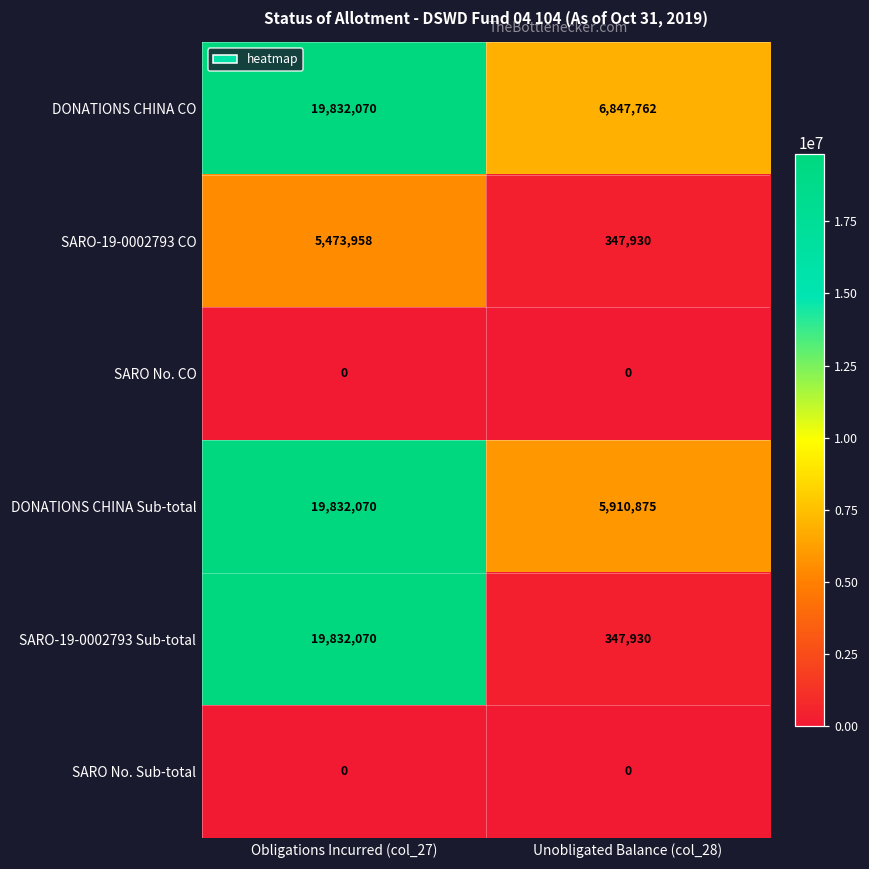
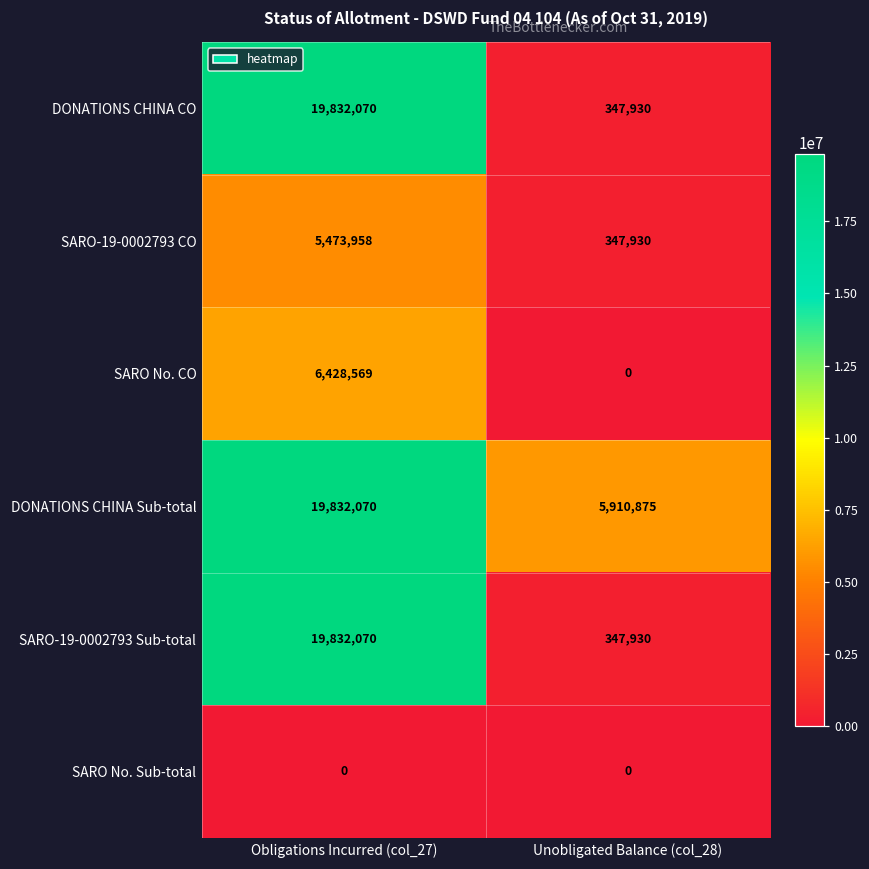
  {
    "DONATIONS CHINA CO": {
      "Obligations Incurred (col_27)": "19,832,070",
-     "Unobligated Balance (col_28)": "6,847,762"
+     "Unobligated Balance (col_28)": "347,930"
    },
    "SARO-19-0002793 CO": {
      "Obligations Incurred (col_27)": "5,473,958",
      "Unobligated Balance (col_28)": "347,930"
    },
    "SARO No. CO": {
-     "Obligations Incurred (col_27)": "0",
+     "Obligations Incurred (col_27)": "6,428,569",
      "Unobligated Balance (col_28)": "0"
    },
    "DONATIONS CHINA Sub-total": {
      "Obligations Incurred (col_27)": "19,832,070",
      "Unobligated Balance (col_28)": "5,910,875"
    },
    "SARO-19-0002793 Sub-total": {
      "Obligations Incurred (col_27)": "19,832,070",
      "Unobligated Balance (col_28)": "347,930"
    },
    "SARO No. Sub-total": {
      "Obligations Incurred (col_27)": "0",
      "Unobligated Balance (col_28)": "0"
    }
  }
